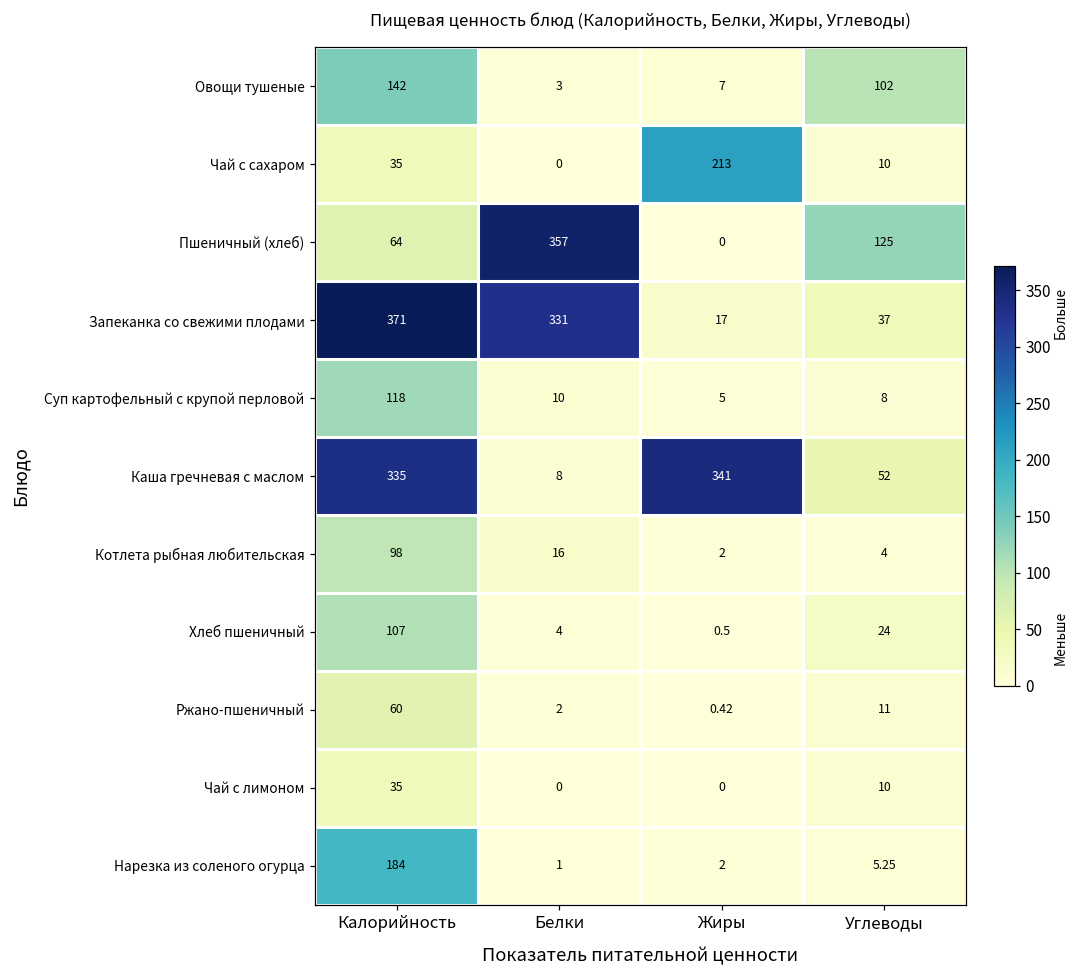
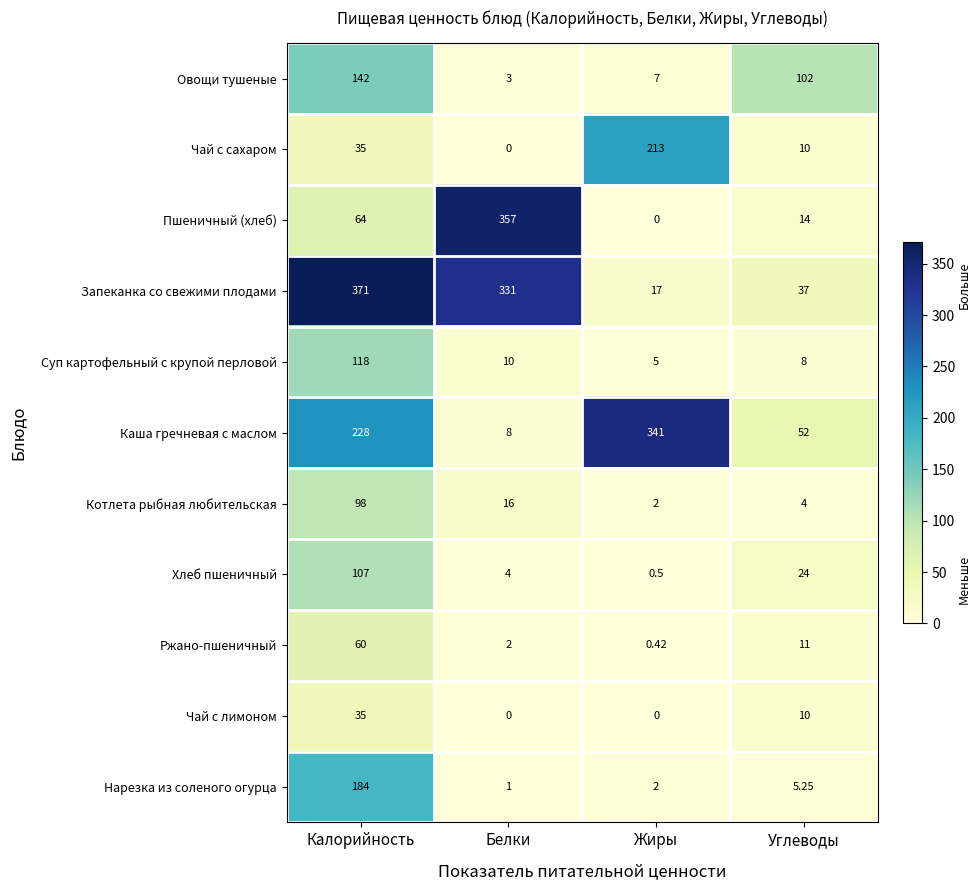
  {
    "Овощи тушеные": {
      "Калорийность": 142,
      "Белки": 3,
      "Жиры": 7,
      "Углеводы": 102
    },
    "Чай с сахаром": {
      "Калорийность": 35,
      "Белки": 0,
      "Жиры": 213,
      "Углеводы": 10
    },
    "Пшеничный (хлеб)": {
      "Калорийность": 64,
      "Белки": 357,
      "Жиры": 0,
-     "Углеводы": 125
+     "Углеводы": 14
    },
    "Запеканка со свежими плодами": {
      "Калорийность": 371,
      "Белки": 331,
      "Жиры": 17,
      "Углеводы": 37
    },
    "Суп картофельный с крупой перловой": {
      "Калорийность": 118,
      "Белки": 10,
      "Жиры": 5,
      "Углеводы": 8
    },
    "Каша гречневая с маслом": {
-     "Калорийность": 335,
+     "Калорийность": 228,
      "Белки": 8,
      "Жиры": 341,
      "Углеводы": 52
    },
    "Котлета рыбная любительская": {
      "Калорийность": 98,
      "Белки": 16,
      "Жиры": 2,
      "Углеводы": 4
    },
    "Хлеб пшеничный": {
      "Калорийность": 107,
      "Белки": 4,
      "Жиры": 0.5,
      "Углеводы": 24
    },
    "Ржано-пшеничный": {
      "Калорийность": 60,
      "Белки": 2,
      "Жиры": 0.42,
      "Углеводы": 11
    },
    "Чай с лимоном": {
      "Калорийность": 35,
      "Белки": 0,
      "Жиры": 0,
      "Углеводы": 10
    },
    "Нарезка из соленого огурца": {
      "Калорийность": 184,
      "Белки": 1,
      "Жиры": 2,
      "Углеводы": 5.25
    }
  }
